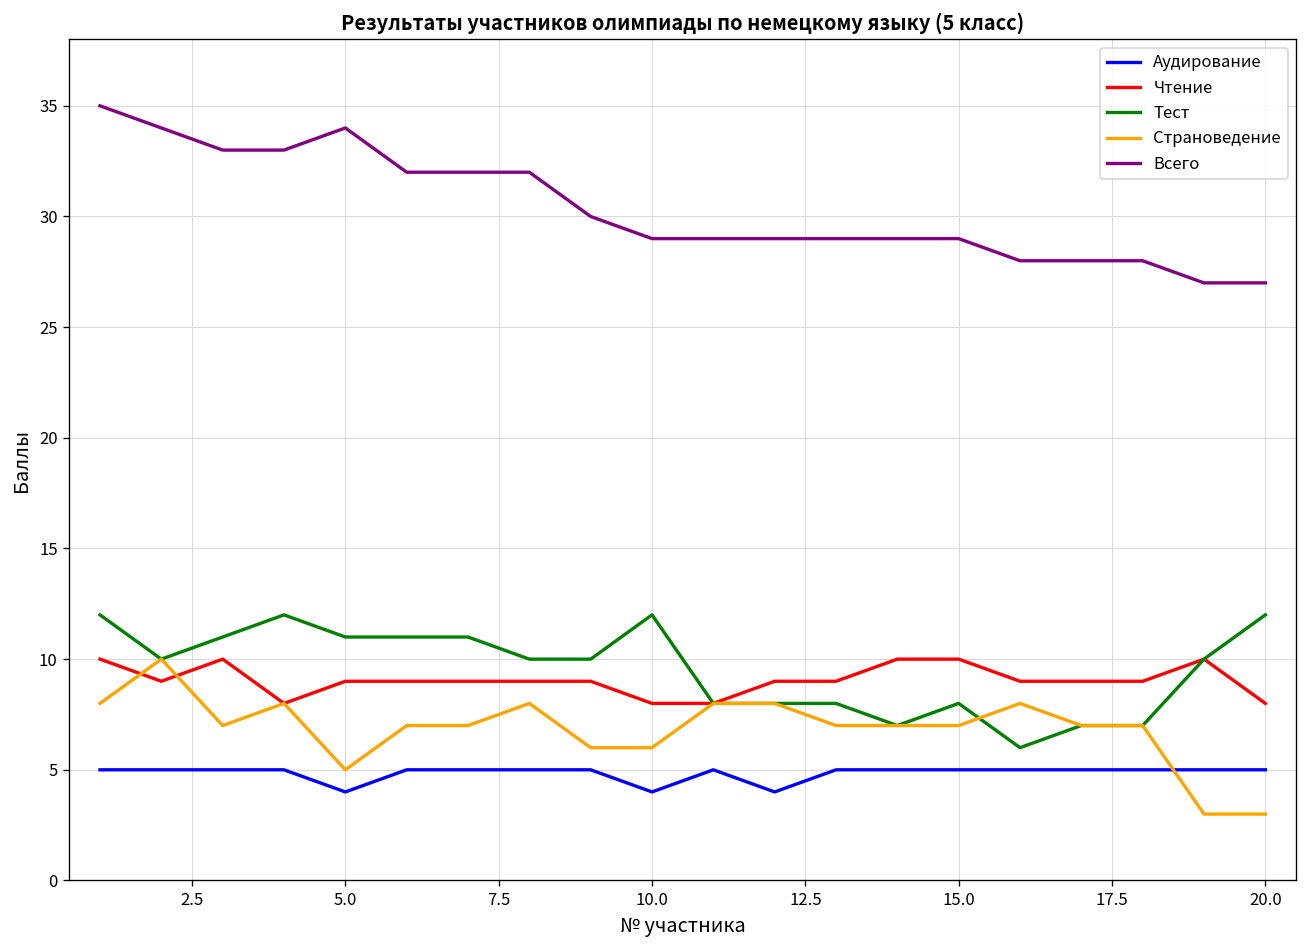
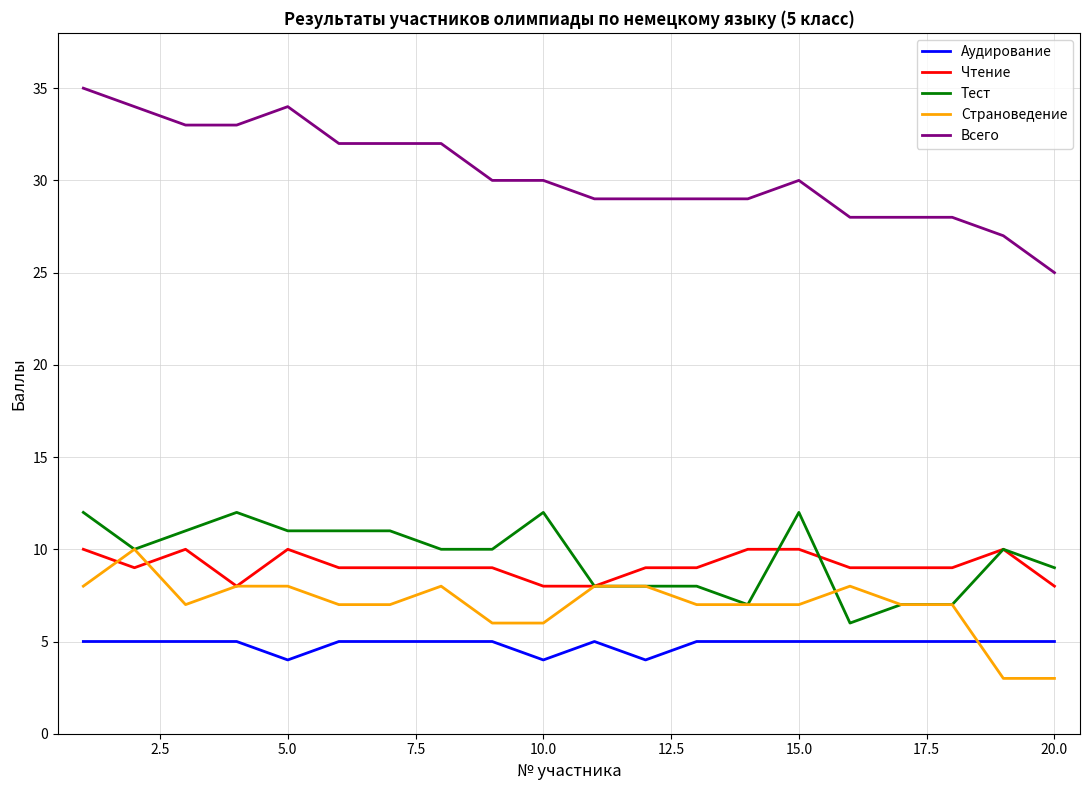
  {
    "Аудирование": {
      "5.0": 4,
      "10.0": 4,
      "15.0": 5,
      "20.0": 5
    },
    "Чтение": {
-     "5.0": 9,
+     "5.0": 10,
      "10.0": 8,
      "15.0": 10,
      "20.0": 8
    },
    "Тест": {
      "5.0": 11,
      "10.0": 12,
-     "15.0": 8,
-     "20.0": 12
+     "15.0": 12,
+     "20.0": 9
    },
    "Страноведение": {
-     "5.0": 5,
+     "5.0": 8,
      "10.0": 6,
      "15.0": 7,
      "20.0": 3
    },
    "Всего": {
      "5.0": 34,
-     "10.0": 29,
-     "15.0": 29,
-     "20.0": 27
+     "10.0": 30,
+     "15.0": 30,
+     "20.0": 25
    }
  }
